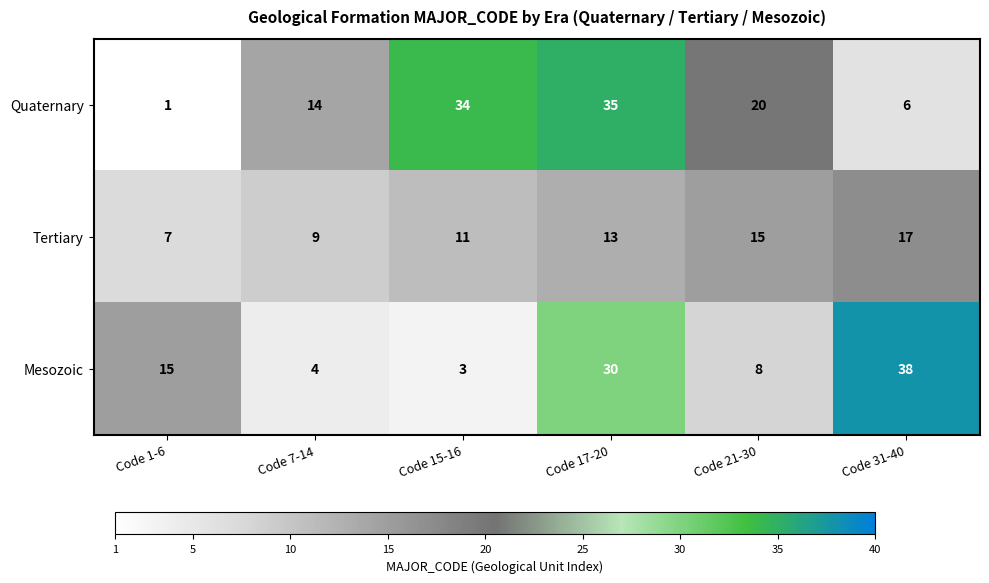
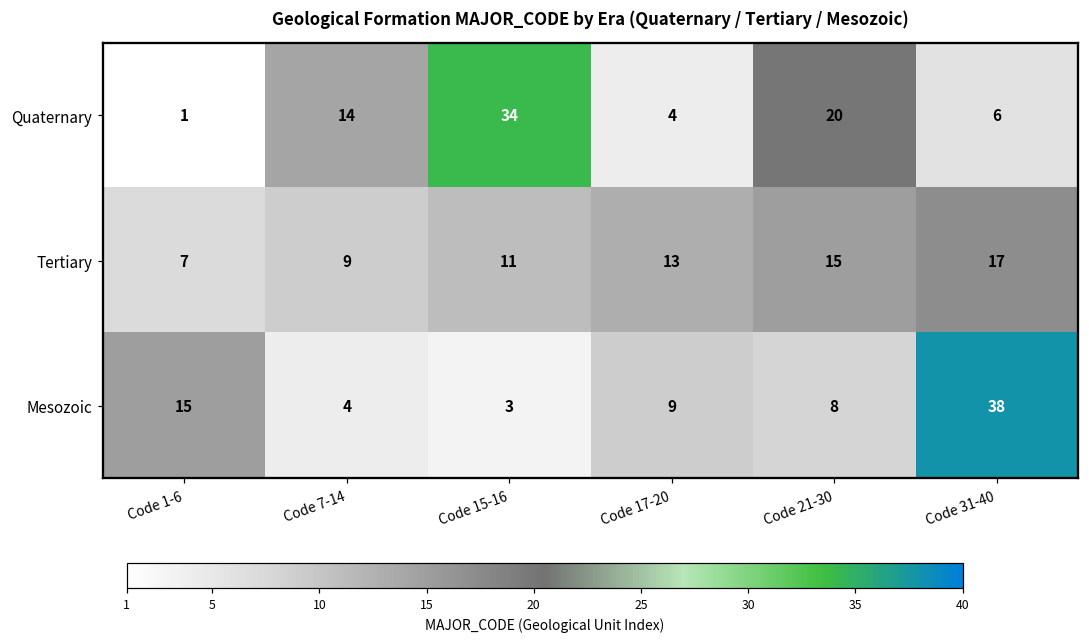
  {
    "Quaternary": {
      "Code 1-6": 1,
      "Code 7-14": 14,
      "Code 15-16": 34,
-     "Code 17-20": 35,
+     "Code 17-20": 4,
      "Code 21-30": 20,
      "Code 31-40": 6
    },
    "Tertiary": {
      "Code 1-6": 7,
      "Code 7-14": 9,
      "Code 15-16": 11,
      "Code 17-20": 13,
      "Code 21-30": 15,
      "Code 31-40": 17
    },
    "Mesozoic": {
      "Code 1-6": 15,
      "Code 7-14": 4,
      "Code 15-16": 3,
-     "Code 17-20": 30,
+     "Code 17-20": 9,
      "Code 21-30": 8,
      "Code 31-40": 38
    }
  }
